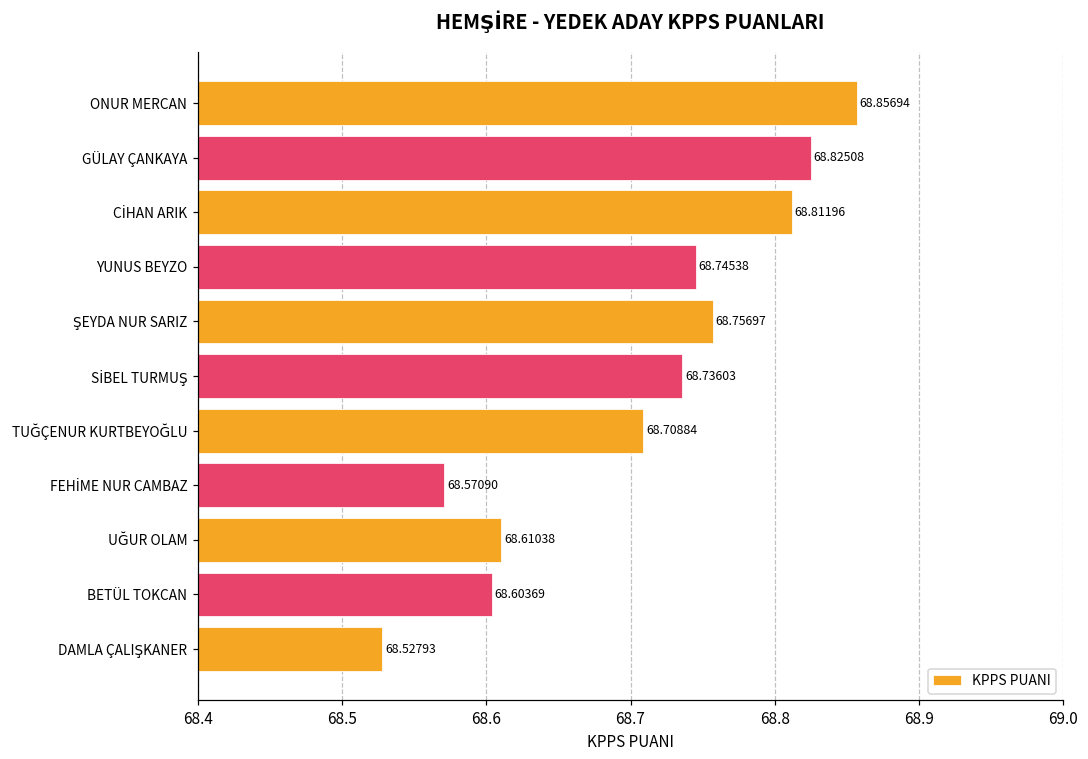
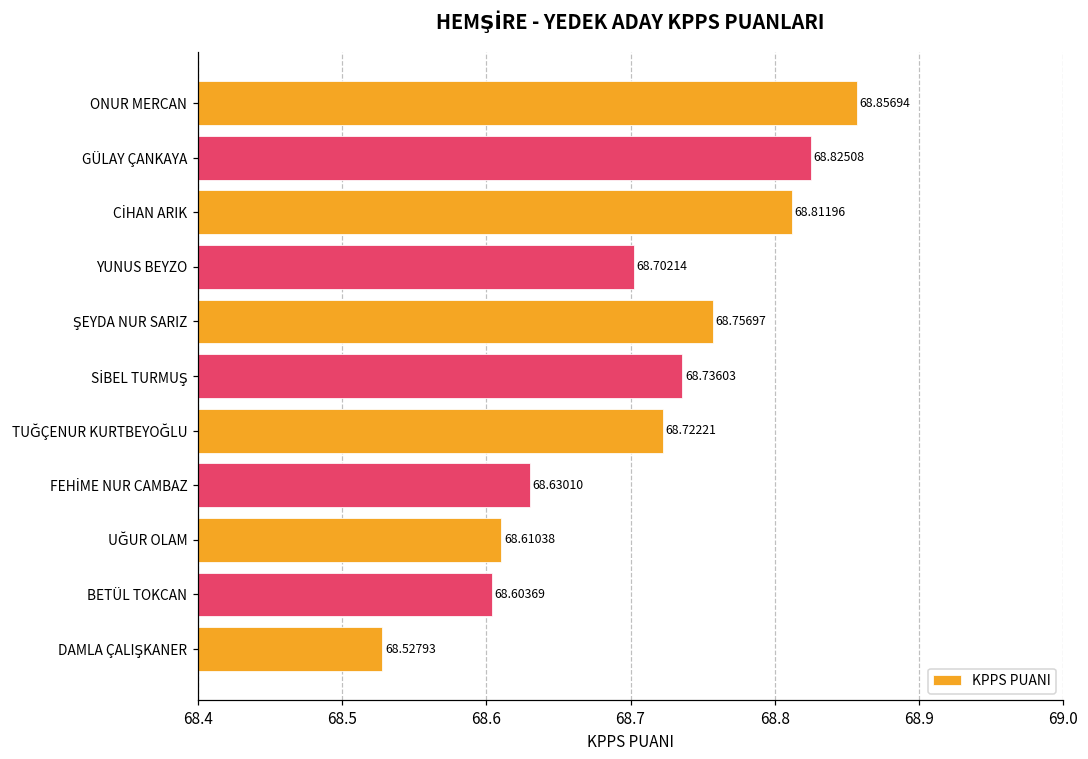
  {
    "ONUR MERCAN": 68.85694,
    "GÜLAY ÇANKAYA": 68.82508,
    "CİHAN ARIK": 68.81196,
-   "YUNUS BEYZO": 68.74538,
+   "YUNUS BEYZO": 68.70214,
    "ŞEYDA NUR SARIZ": 68.75697,
    "SİBEL TURMUŞ": 68.73603,
-   "TUĞÇENUR KURTBEYOĞLU": 68.70884,
-   "FEHİME NUR CAMBAZ": 68.57090,
+   "TUĞÇENUR KURTBEYOĞLU": 68.72221,
+   "FEHİME NUR CAMBAZ": 68.63010,
    "UĞUR OLAM": 68.61038,
    "BETÜL TOKCAN": 68.60369,
    "DAMLA ÇALIŞKANER": 68.52793
  }
